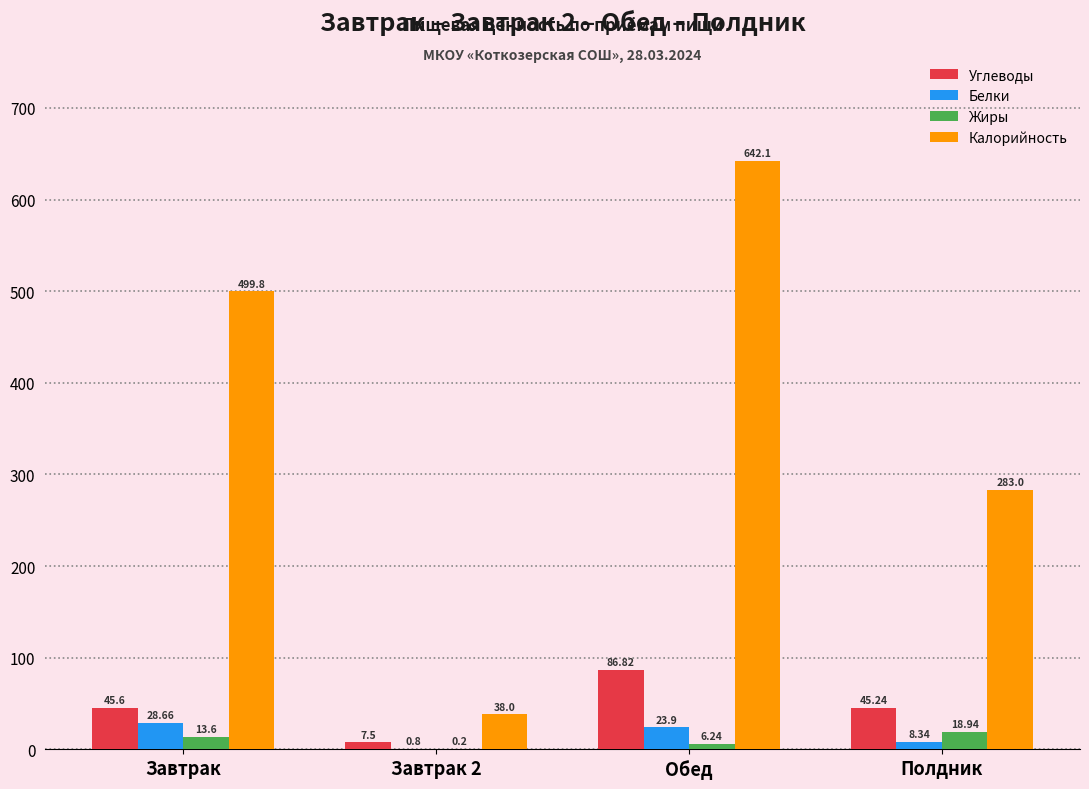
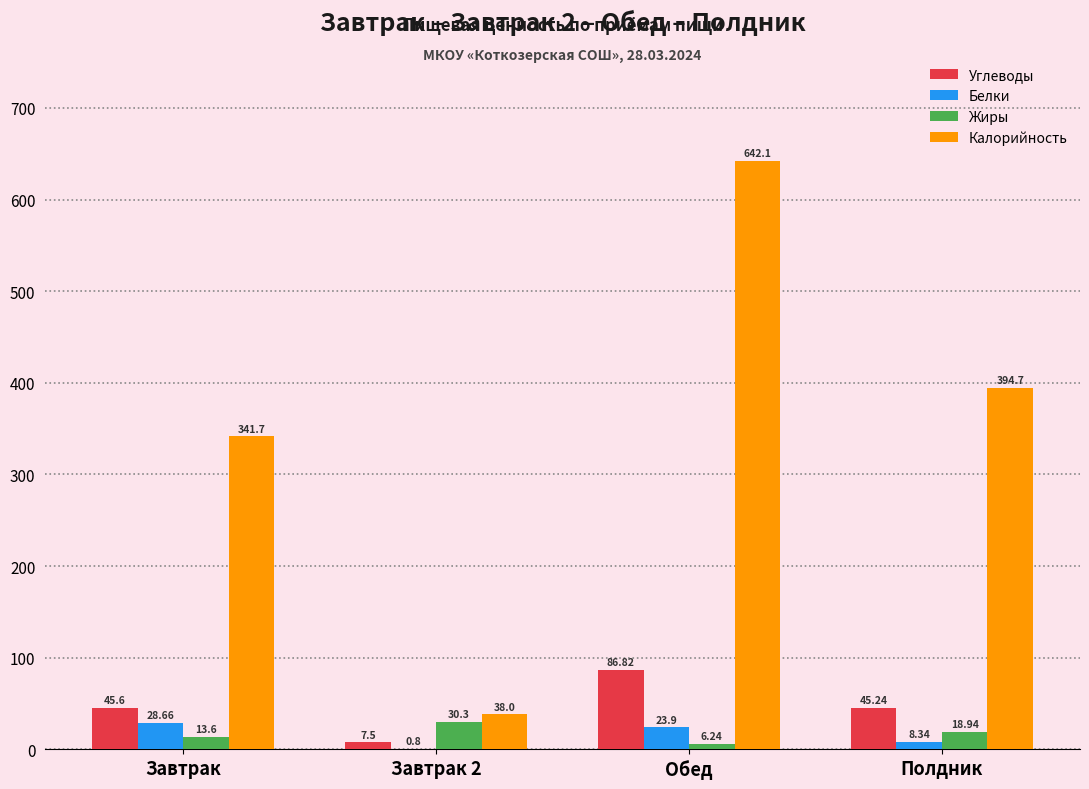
  {
    "Углеводы": {
      "Завтрак": 45.6,
      "Завтрак 2": 7.5,
      "Обед": 86.82,
      "Полдник": 45.24
    },
    "Белки": {
      "Завтрак": 28.66,
      "Завтрак 2": 0.8,
      "Обед": 23.9,
      "Полдник": 8.34
    },
    "Жиры": {
      "Завтрак": 13.6,
-     "Завтрак 2": 0.2,
+     "Завтрак 2": 30.3,
      "Обед": 6.24,
      "Полдник": 18.94
    },
    "Калорийность": {
-     "Завтрак": 499.8,
+     "Завтрак": 341.7,
      "Завтрак 2": 38.0,
      "Обед": 642.1,
-     "Полдник": 283.0
+     "Полдник": 394.7
    }
  }
